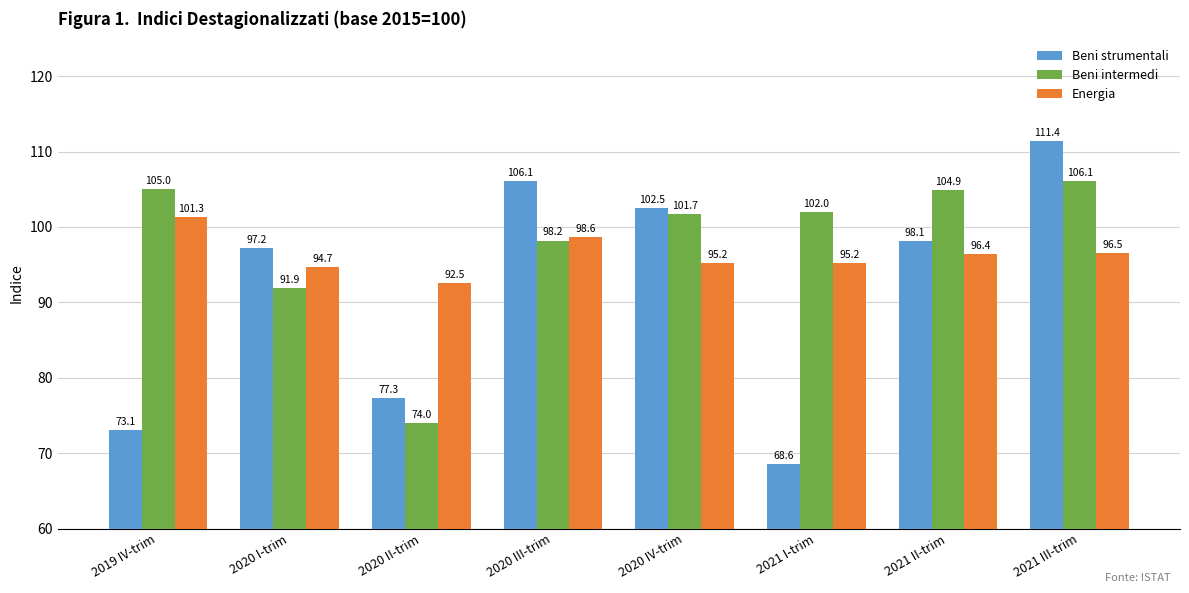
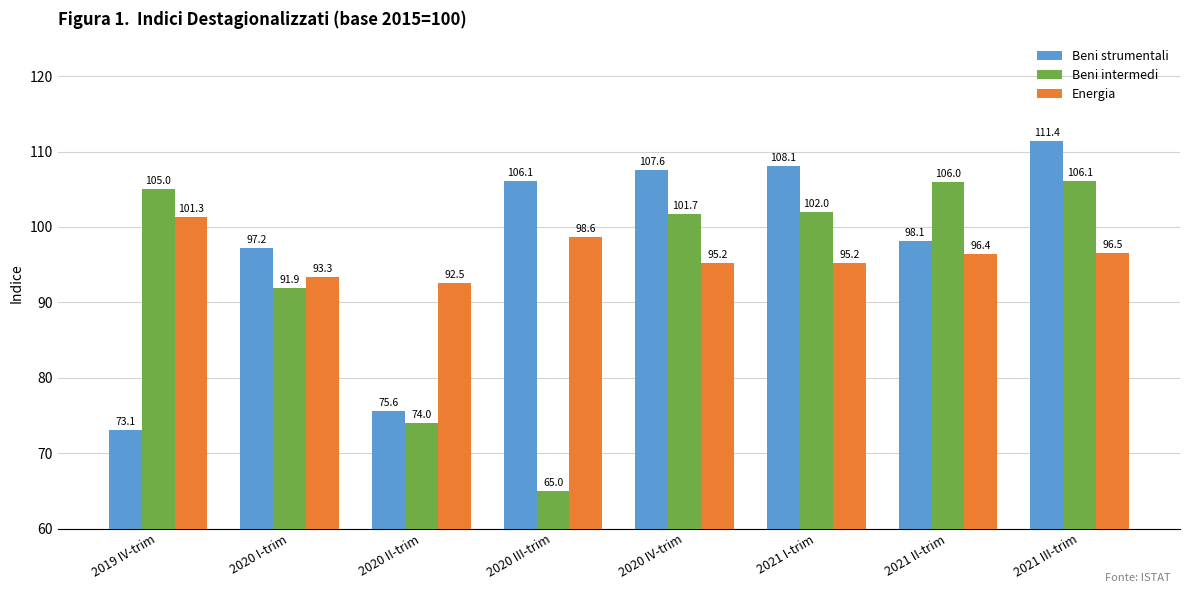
  {
    "Beni strumentali": {
      "2019 IV-trim": 73.1,
      "2020 I-trim": 97.2,
-     "2020 II-trim": 77.3,
+     "2020 II-trim": 75.6,
      "2020 III-trim": 106.1,
-     "2020 IV-trim": 102.5,
-     "2021 I-trim": 68.6,
+     "2020 IV-trim": 107.6,
+     "2021 I-trim": 108.1,
      "2021 II-trim": 98.1,
      "2021 III-trim": 111.4
    },
    "Beni intermedi": {
      "2019 IV-trim": 105.0,
      "2020 I-trim": 91.9,
      "2020 II-trim": 74.0,
-     "2020 III-trim": 98.2,
+     "2020 III-trim": 65.0,
      "2020 IV-trim": 101.7,
      "2021 I-trim": 102.0,
-     "2021 II-trim": 104.9,
+     "2021 II-trim": 106.0,
      "2021 III-trim": 106.1
    },
    "Energia": {
      "2019 IV-trim": 101.3,
-     "2020 I-trim": 94.7,
+     "2020 I-trim": 93.3,
      "2020 II-trim": 92.5,
      "2020 III-trim": 98.6,
      "2020 IV-trim": 95.2,
      "2021 I-trim": 95.2,
      "2021 II-trim": 96.4,
      "2021 III-trim": 96.5
    }
  }
